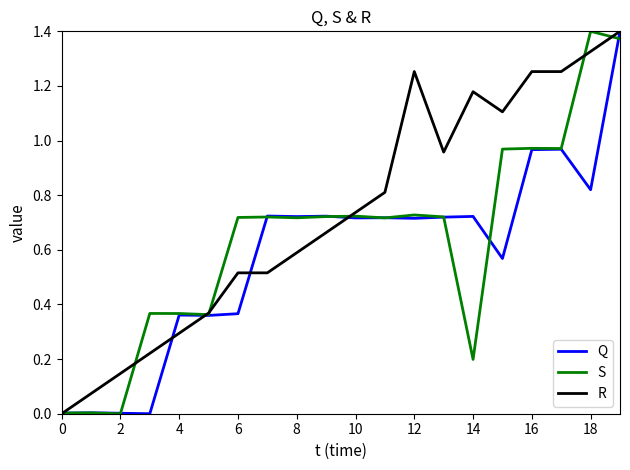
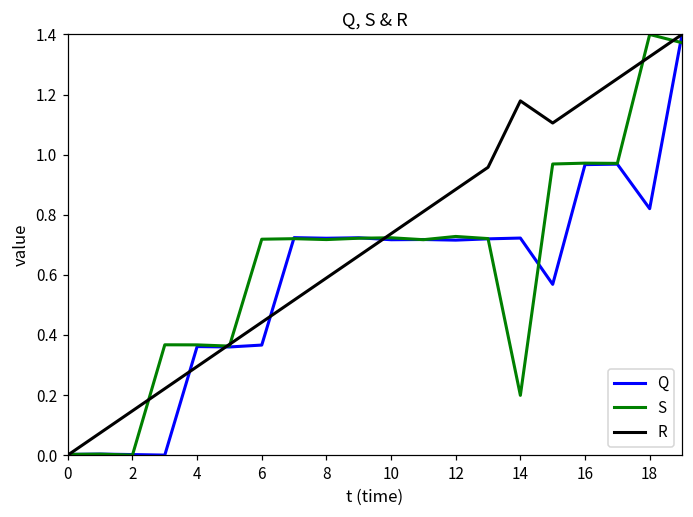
  {
    "Q": {
      "6": 0.37,
      "12": 0.72,
      "14": 0.72,
      "18": 0.82
    },
    "S": {
      "6": 0.72,
      "12": 0.73,
      "14": 0.20,
      "18": 1.40
    },
    "R": {
      "2": 0.15,
      "4": 0.29,
-     "6": 0.52,
+     "6": 0.44,
      "8": 0.59,
      "10": 0.74,
-     "12": 1.25,
+     "12": 0.88,
      "14": 1.18,
-     "16": 1.25,
+     "16": 1.18,
      "18": 1.33
    }
  }
